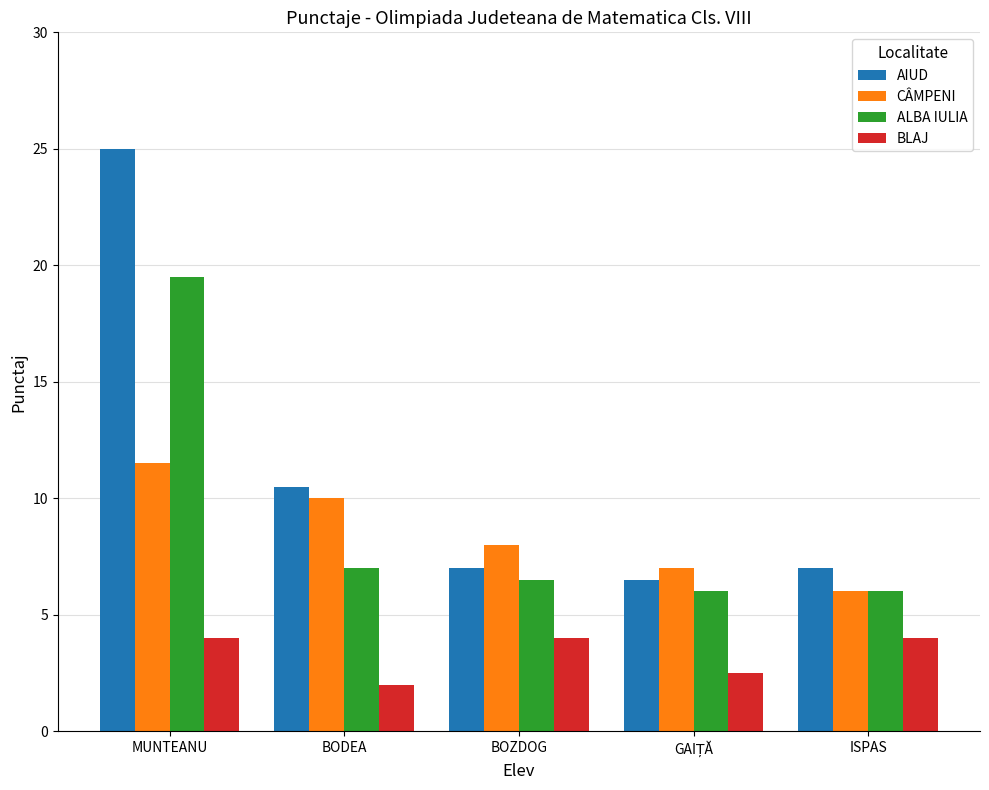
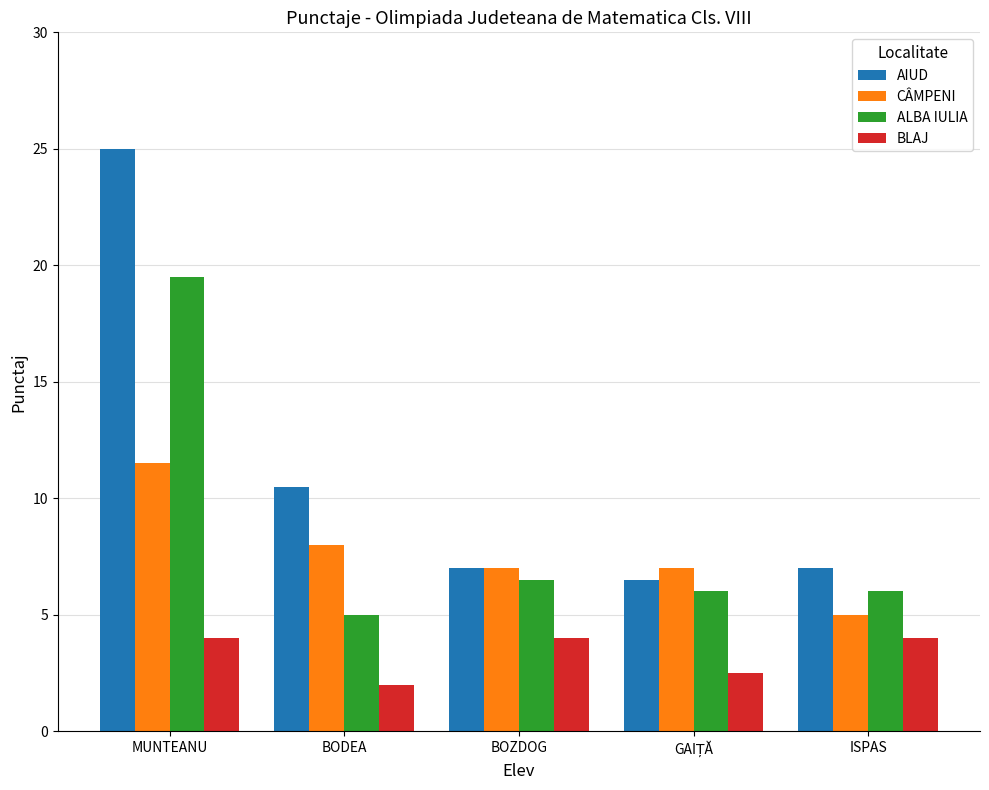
  {
    "AIUD": {
      "MUNTEANU": 25,
      "BODEA": 10.5,
      "BOZDOG": 7,
      "GAIȚĂ": 6.5,
      "ISPAS": 7
    },
    "CÂMPENI": {
      "MUNTEANU": 11.5,
-     "BODEA": 10,
-     "BOZDOG": 8,
+     "BODEA": 8,
+     "BOZDOG": 7,
      "GAIȚĂ": 7,
-     "ISPAS": 6
+     "ISPAS": 5
    },
    "ALBA IULIA": {
      "MUNTEANU": 19.5,
-     "BODEA": 7,
+     "BODEA": 5,
      "BOZDOG": 6.5,
      "GAIȚĂ": 6,
      "ISPAS": 6
    },
    "BLAJ": {
      "MUNTEANU": 4,
      "BODEA": 2,
      "BOZDOG": 4,
      "GAIȚĂ": 2.5,
      "ISPAS": 4
    }
  }
